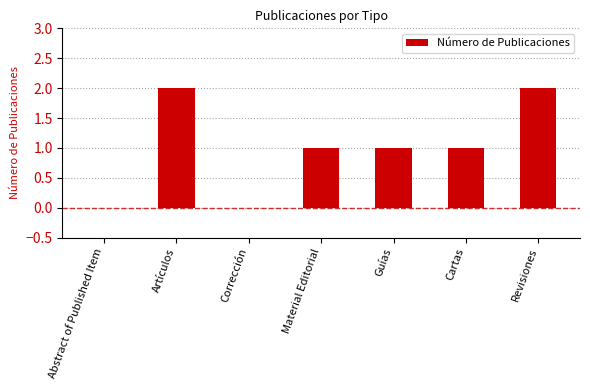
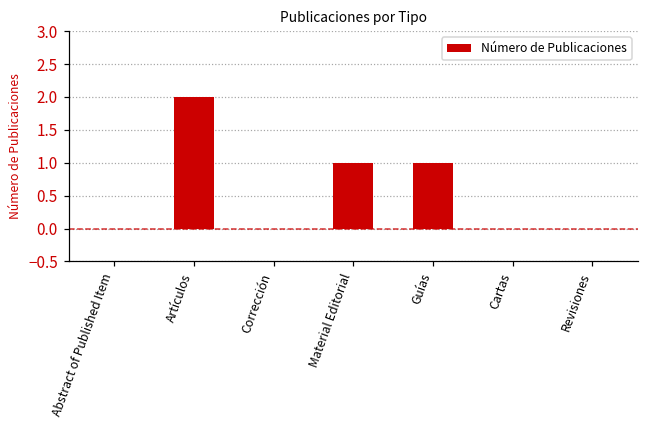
  {
    "Abstract of Published Item": 0,
    "Artículos": 2,
    "Corrección": 0,
    "Material Editorial": 1,
    "Guías": 1,
-   "Cartas": 1,
-   "Revisiones": 2
+   "Cartas": 0,
+   "Revisiones": 0
  }
